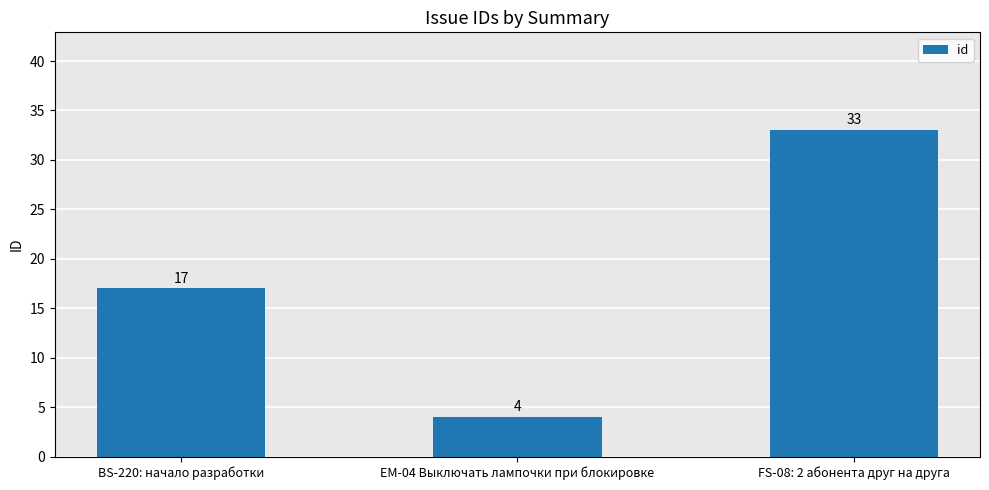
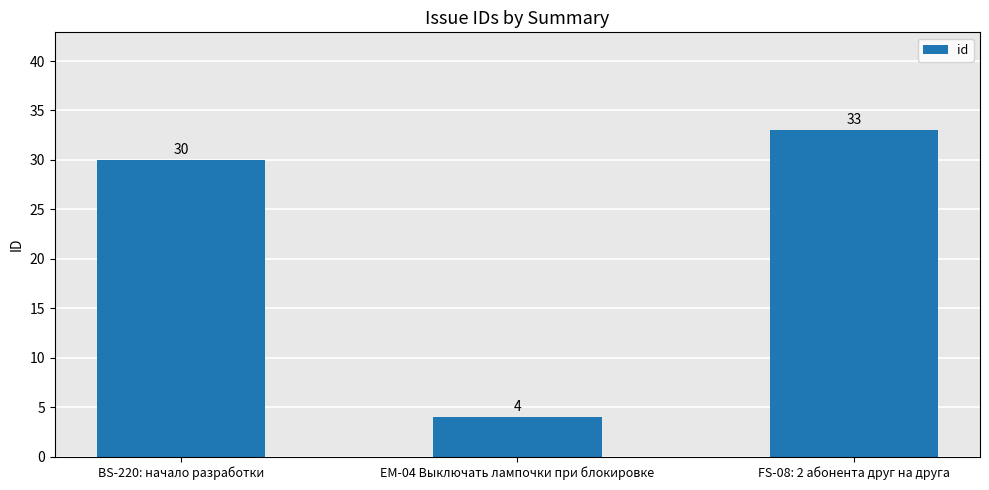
  {
-   "BS-220: начало разработки": 17,
+   "BS-220: начало разработки": 30,
    "EM-04 Выключать лампочки при блокировке": 4,
    "FS-08: 2 абонента друг на друга": 33
  }
